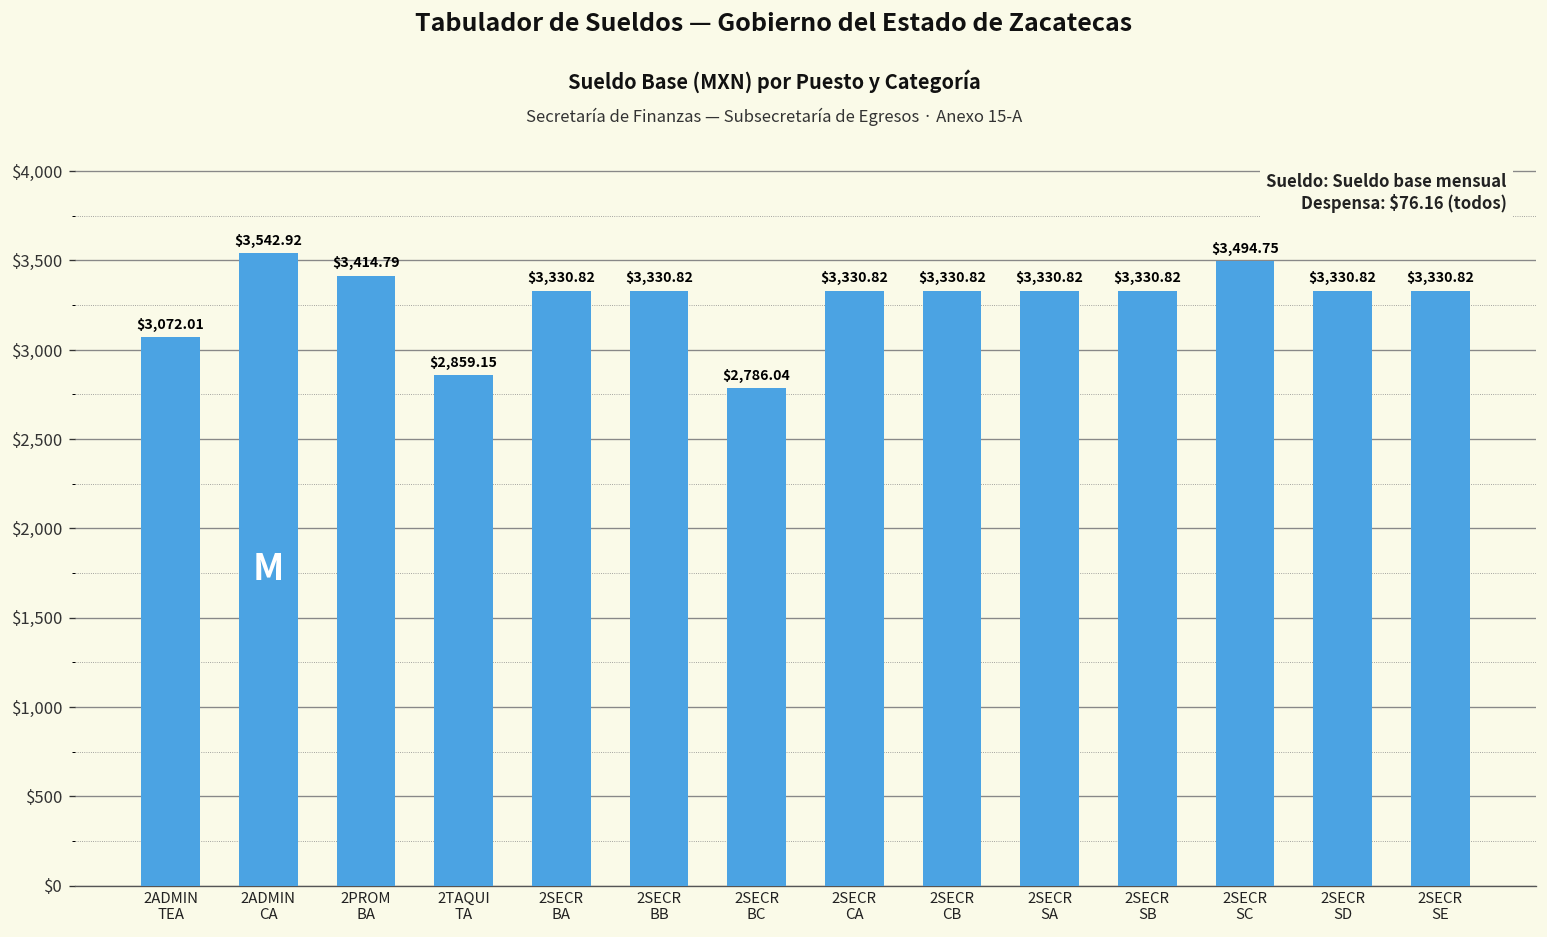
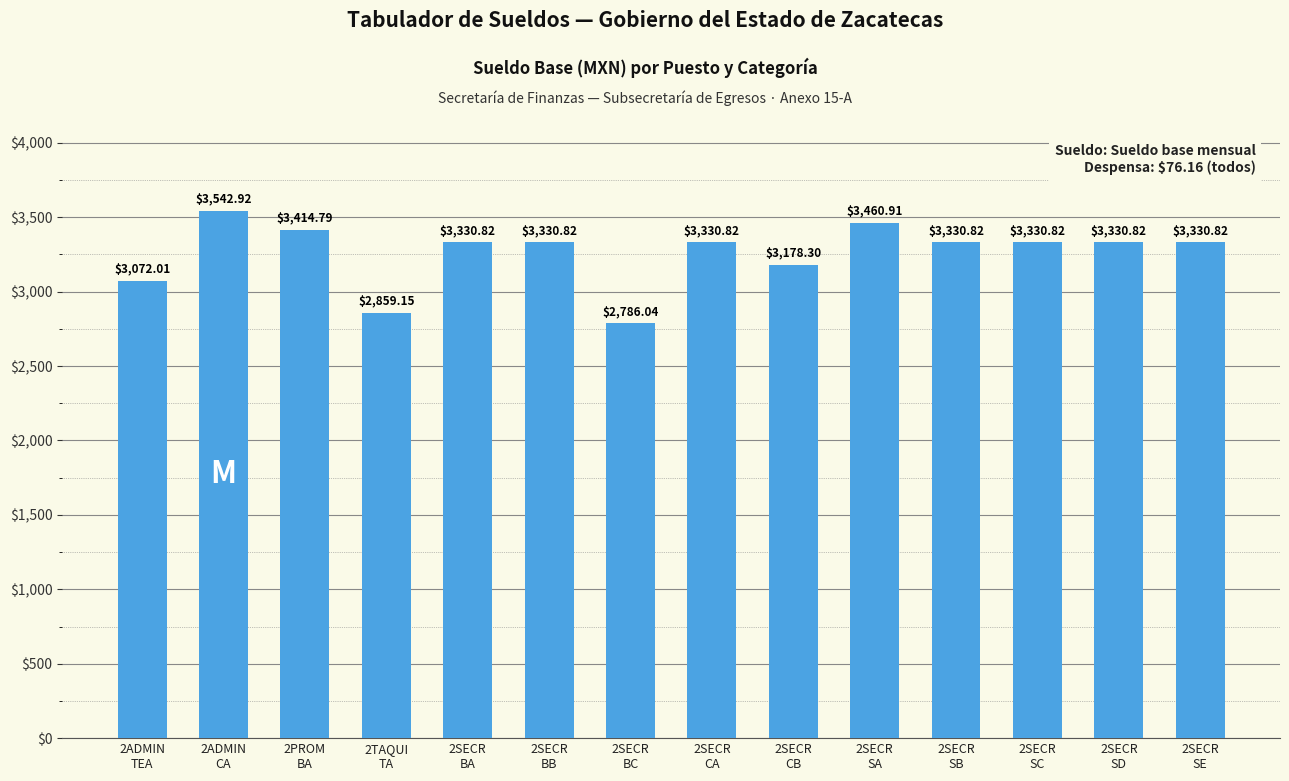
  {
    "2ADMIN TEA": "$3,072.01",
    "2ADMIN CA": "$3,542.92",
    "2PROM BA": "$3,414.79",
    "2TAQUI TA": "$2,859.15",
    "2SECR BA": "$3,330.82",
    "2SECR BB": "$3,330.82",
    "2SECR BC": "$2,786.04",
    "2SECR CA": "$3,330.82",
-   "2SECR CB": "$3,330.82",
-   "2SECR SA": "$3,330.82",
+   "2SECR CB": "$3,178.30",
+   "2SECR SA": "$3,460.91",
    "2SECR SB": "$3,330.82",
-   "2SECR SC": "$3,494.75",
+   "2SECR SC": "$3,330.82",
    "2SECR SD": "$3,330.82",
    "2SECR SE": "$3,330.82"
  }
